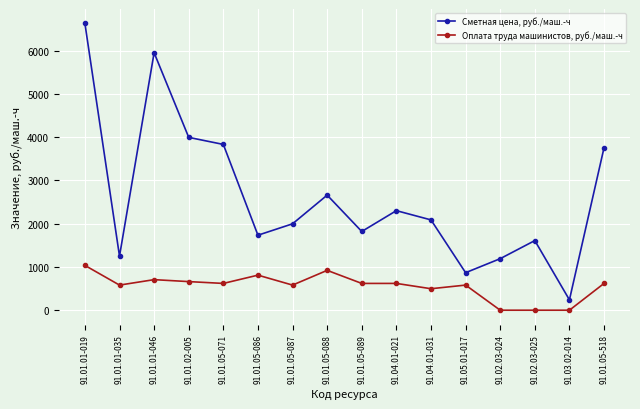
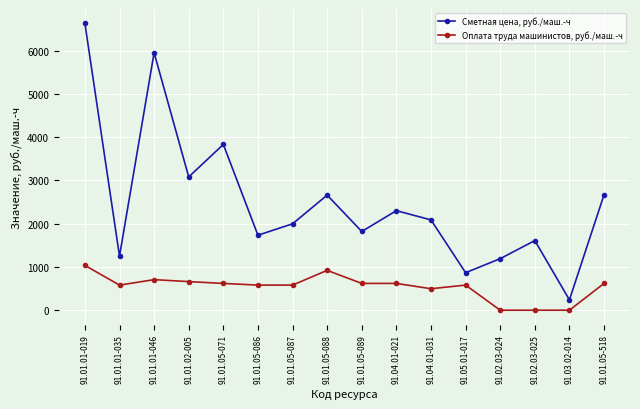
  {
    "Сметная цена, руб./маш.-ч": {
      "91.01.01-019": 6600,
      "91.01.01-035": 1200,
      "91.01.01-046": 5900,
-     "91.01.02-005": 4000,
+     "91.01.02-005": 3100,
      "91.01.05-071": 3800,
      "91.01.05-086": 1700,
      "91.01.05-087": 2000,
      "91.01.05-088": 2700,
      "91.01.05-089": 1800,
      "91.04.01-021": 2300,
      "91.04.01-031": 2100,
      "91.05.01-017": 900,
      "91.02.03-024": 1200,
      "91.02.03-025": 1600,
      "91.03.02-014": 200,
-     "91.01.05-518": 3800
+     "91.01.05-518": 2700
    },
    "Оплата труда машинистов, руб./маш.-ч": {
      "91.01.01-019": 1000,
      "91.01.01-035": 600,
      "91.01.01-046": 700,
      "91.01.02-005": 700,
      "91.01.05-071": 600,
-     "91.01.05-086": 800,
+     "91.01.05-086": 600,
      "91.01.05-087": 600,
      "91.01.05-088": 900,
      "91.01.05-089": 600,
      "91.04.01-021": 600,
      "91.04.01-031": 500,
      "91.05.01-017": 600,
      "91.02.03-024": 0,
      "91.02.03-025": 0,
      "91.03.02-014": 0,
      "91.01.05-518": 600
    }
  }
